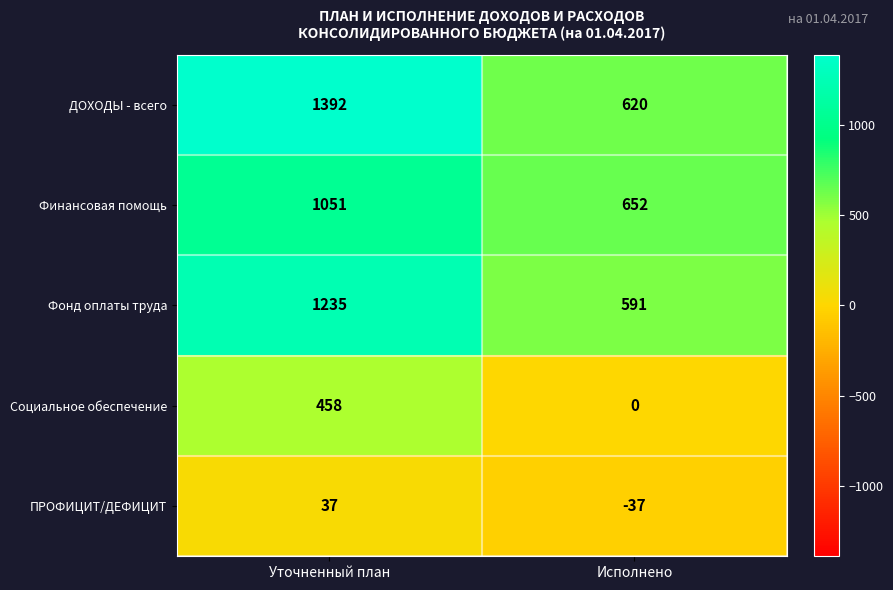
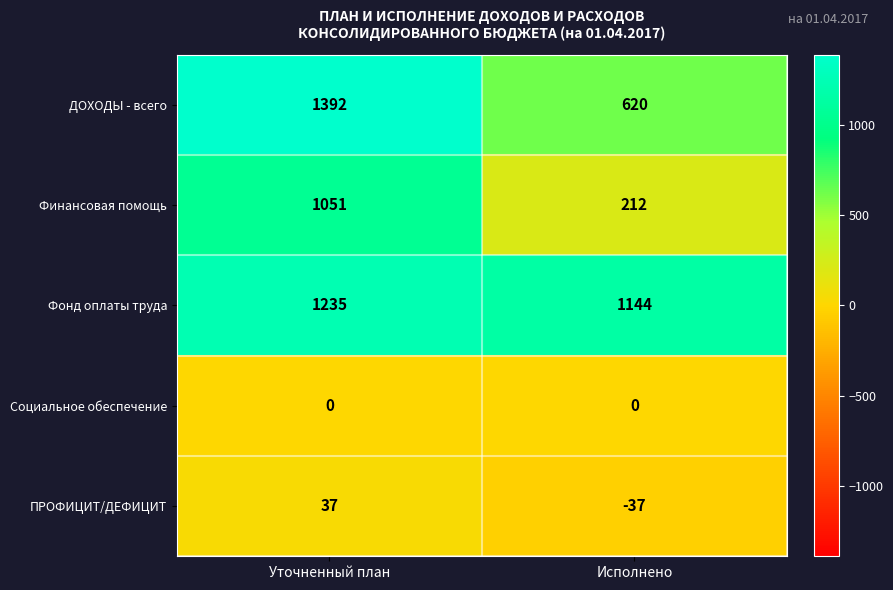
  {
    "ДОХОДЫ - всего": {
      "Уточненный план": 1392,
      "Исполнено": 620
    },
    "Финансовая помощь": {
      "Уточненный план": 1051,
-     "Исполнено": 652
+     "Исполнено": 212
    },
    "Фонд оплаты труда": {
      "Уточненный план": 1235,
-     "Исполнено": 591
+     "Исполнено": 1144
    },
    "Социальное обеспечение": {
-     "Уточненный план": 458,
+     "Уточненный план": 0,
      "Исполнено": 0
    },
    "ПРОФИЦИТ/ДЕФИЦИТ": {
      "Уточненный план": 37,
      "Исполнено": -37
    }
  }
